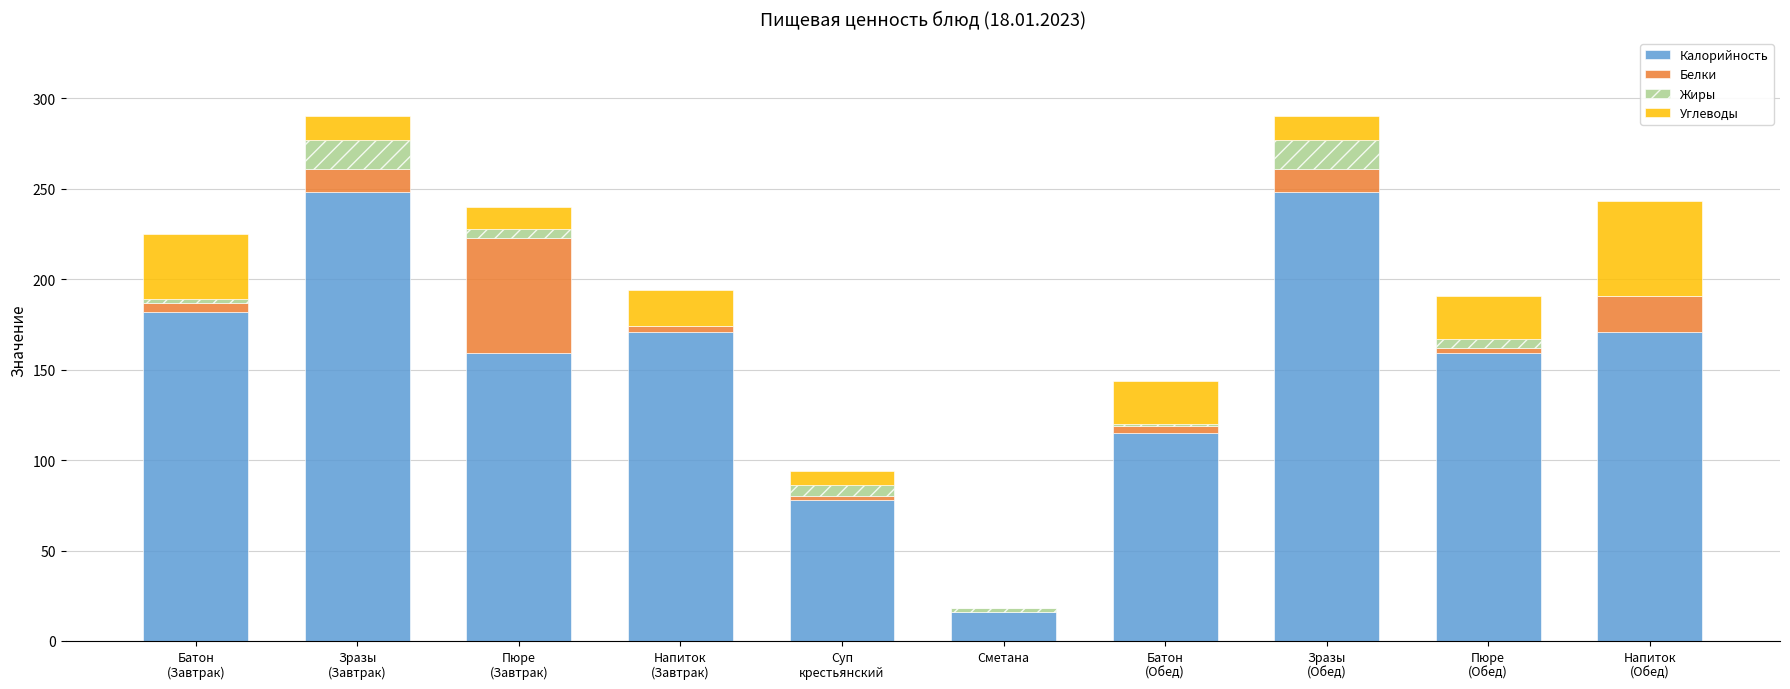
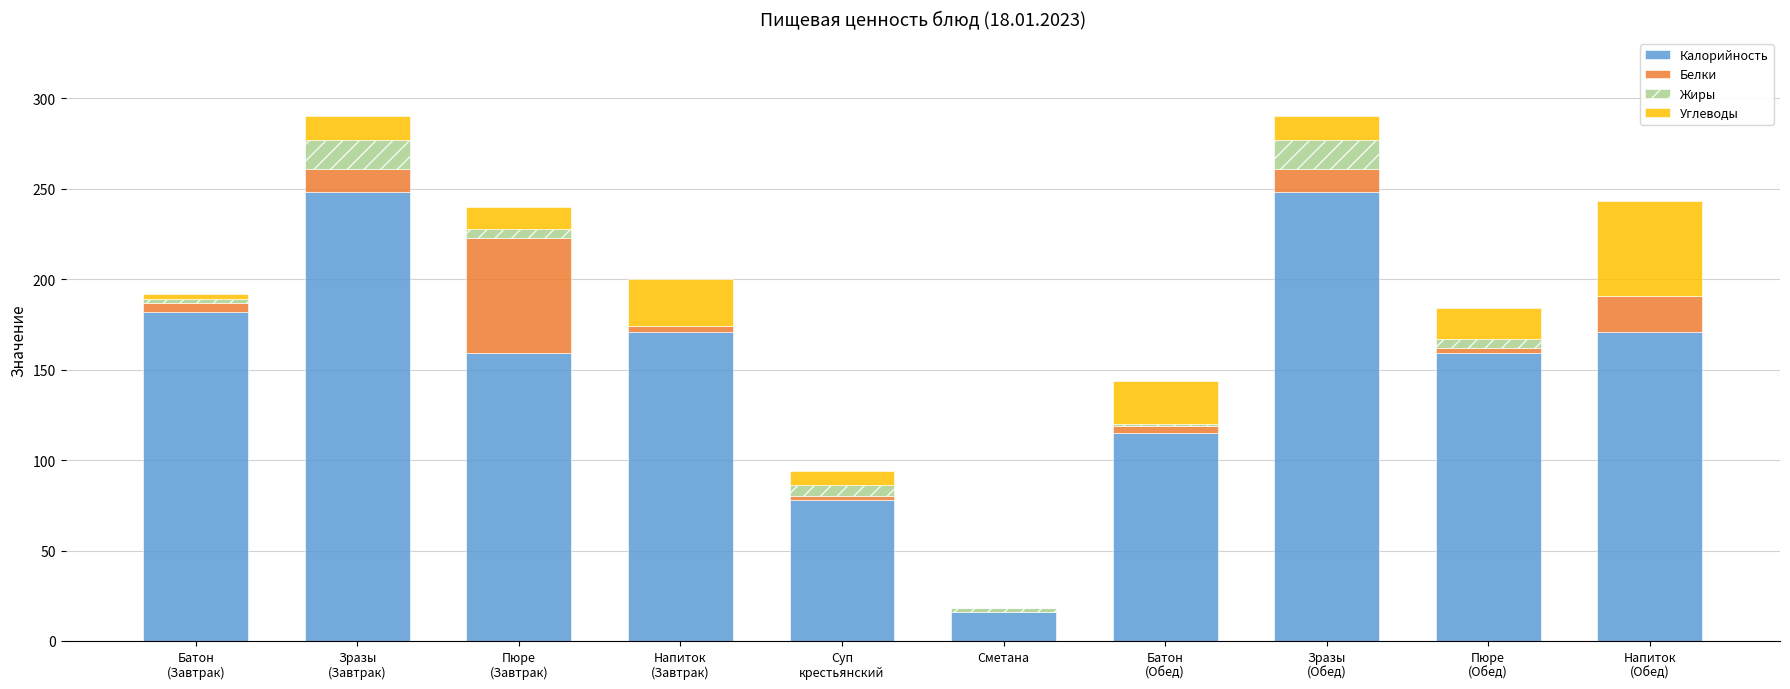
  {
    "Калорийность": {
      "Батон (Завтрак)": 182,
      "Зразы (Завтрак)": 248,
      "Пюре (Завтрак)": 159,
      "Напиток (Завтрак)": 171,
      "Суп крестьянский": 78,
      "Сметана": 16,
      "Батон (Обед)": 115,
      "Зразы (Обед)": 248,
      "Пюре (Обед)": 159,
      "Напиток (Обед)": 171
    },
    "Белки": {
      "Батон (Завтрак)": 5,
      "Зразы (Завтрак)": 13,
      "Пюре (Завтрак)": 64,
      "Напиток (Завтрак)": 3,
      "Суп крестьянский": 2,
      "Сметана": 0,
      "Батон (Обед)": 4,
      "Зразы (Обед)": 13,
      "Пюре (Обед)": 3,
      "Напиток (Обед)": 20
    },
    "Жиры": {
      "Батон (Завтрак)": 2,
      "Зразы (Завтрак)": 16,
      "Пюре (Завтрак)": 5,
      "Напиток (Завтрак)": 0,
      "Суп крестьянский": 6,
      "Сметана": 2,
      "Зразы (Обед)": 16,
      "Пюре (Обед)": 5,
      "Напиток (Обед)": 0
    },
    "Углеводы": {
-     "Батон (Завтрак)": 36,
+     "Батон (Завтрак)": 3,
      "Зразы (Завтрак)": 13,
      "Пюре (Завтрак)": 12,
-     "Напиток (Завтрак)": 20,
+     "Напиток (Завтрак)": 26,
      "Суп крестьянский": 8,
      "Сметана": 0,
      "Батон (Обед)": 24,
      "Зразы (Обед)": 13,
-     "Пюре (Обед)": 24,
+     "Пюре (Обед)": 17,
      "Напиток (Обед)": 52
    }
  }
